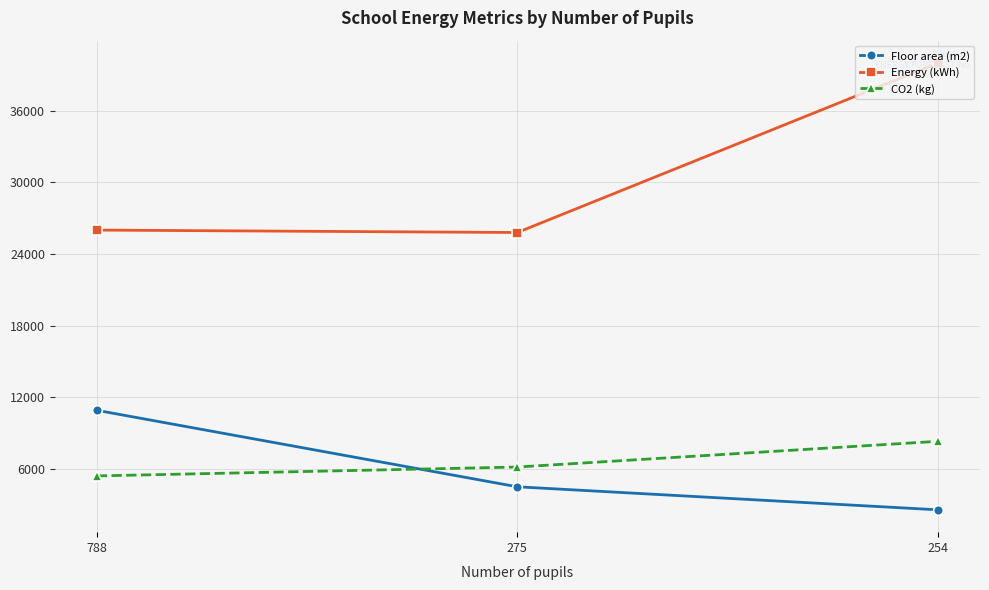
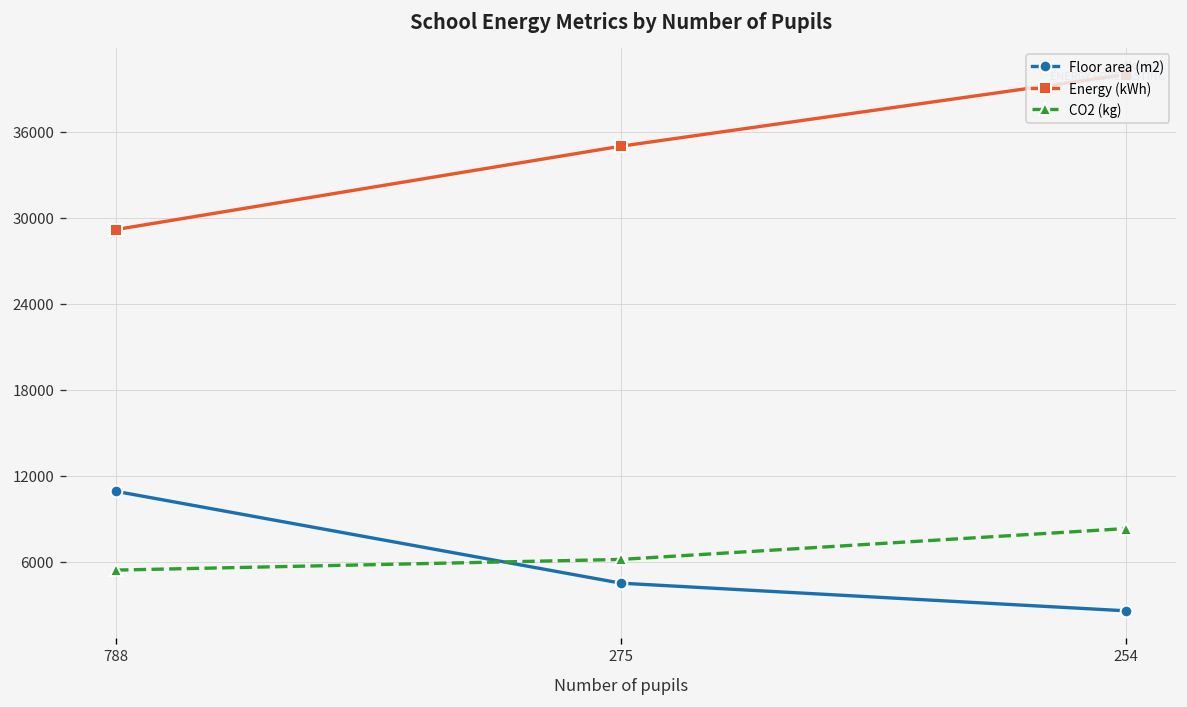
  {
    "Floor area (m2)": {
      "788": 10900,
      "275": 4500,
      "254": 2600
    },
    "Energy (kWh)": {
-     "788": 26000,
-     "275": 25800
+     "788": 29200,
+     "275": 35000
    },
    "CO2 (kg)": {
      "788": 5400,
      "275": 6100,
      "254": 8300
    }
  }
